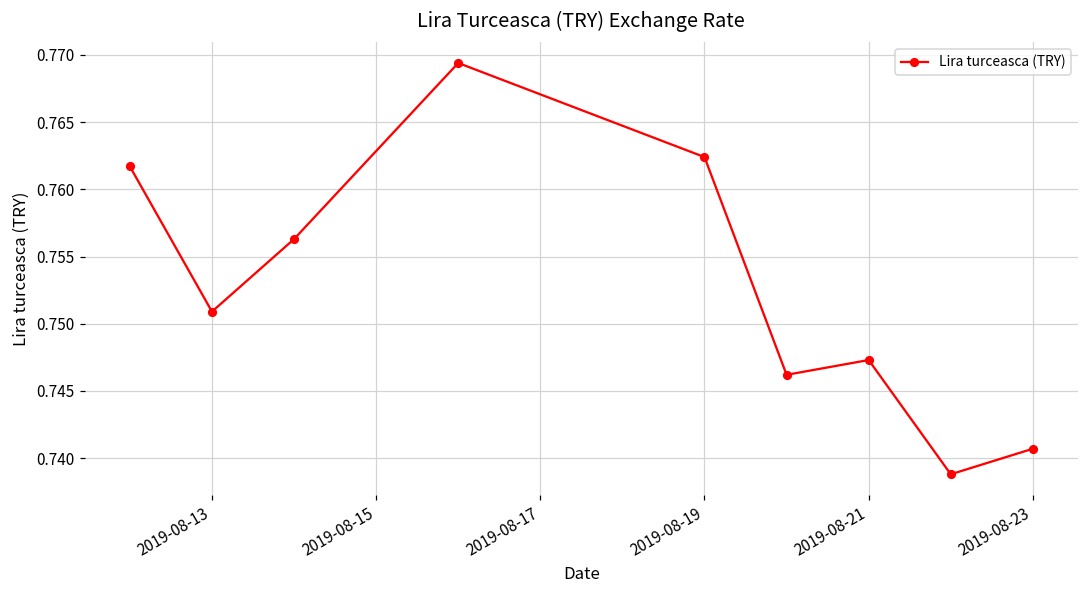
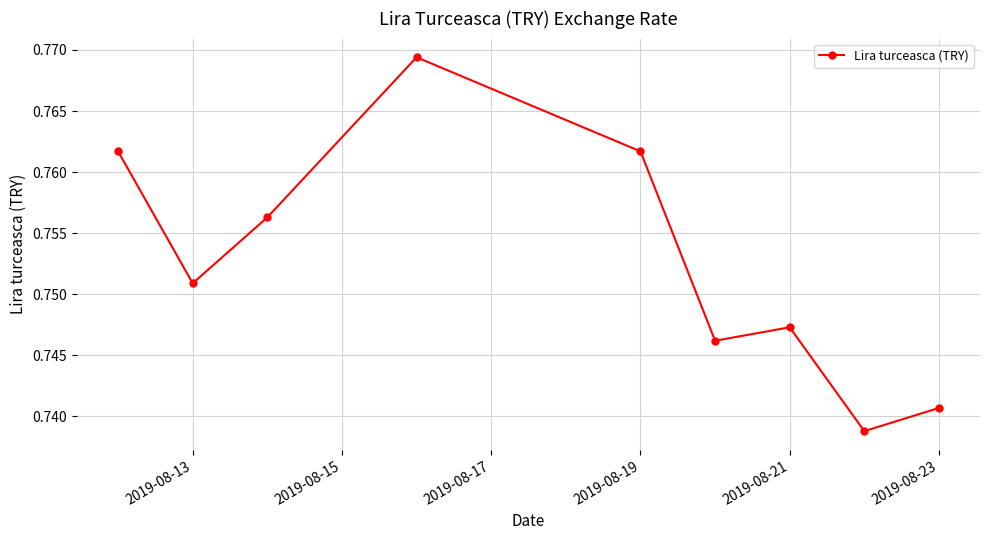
  {
    "2019-08-13": 0.7509,
-   "2019-08-19": 0.7624,
+   "2019-08-19": 0.7617,
    "2019-08-21": 0.7473,
    "2019-08-23": 0.7407
  }
